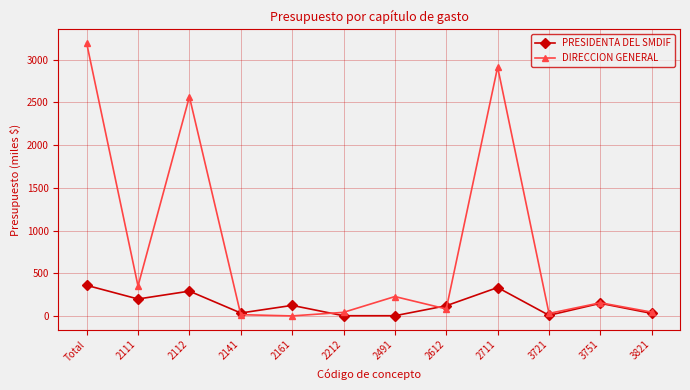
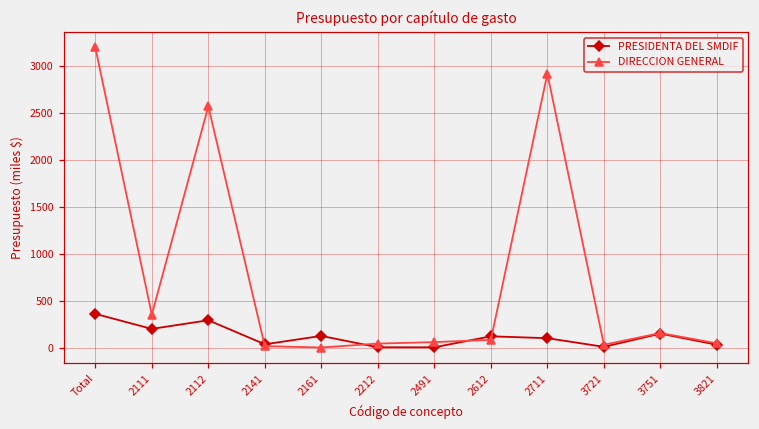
  {
    "PRESIDENTA DEL SMDIF": {
      "Total": 400,
      "2111": 200,
      "2112": 300,
      "2161": 100,
      "2212": 0,
      "2491": 0,
      "2612": 100,
-     "2711": 300
+     "2711": 100
    },
    "DIRECCION GENERAL": {
      "Total": 3200,
      "2111": 400,
      "2112": 2600,
      "2161": 0,
      "2212": 0,
-     "2491": 200,
+     "2491": 100,
      "2612": 100,
      "2711": 2900
    }
  }
